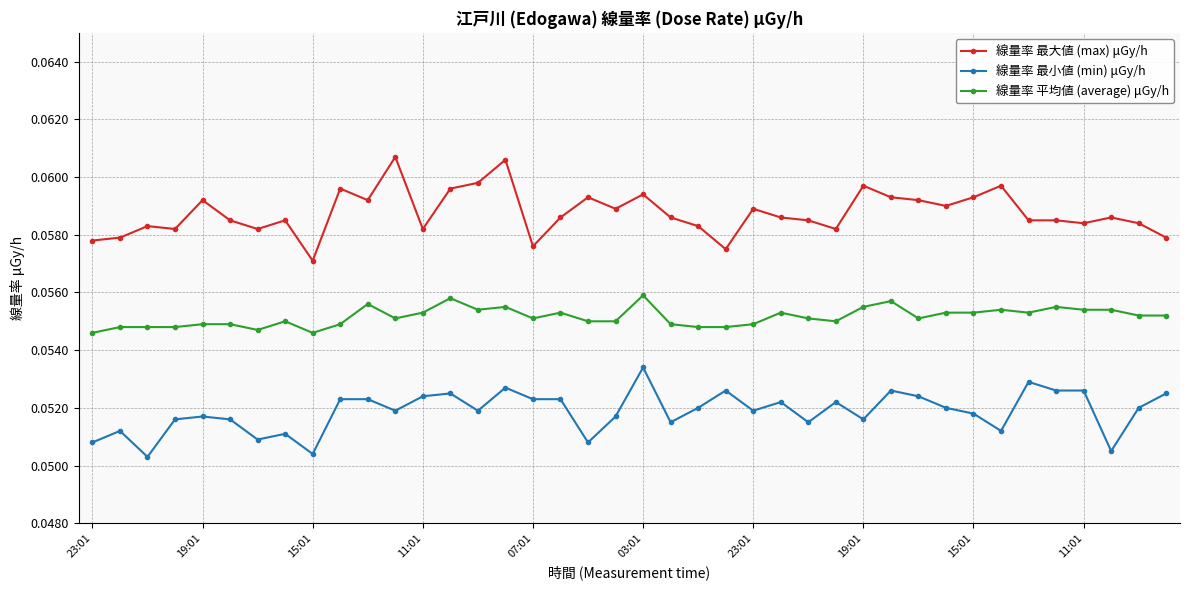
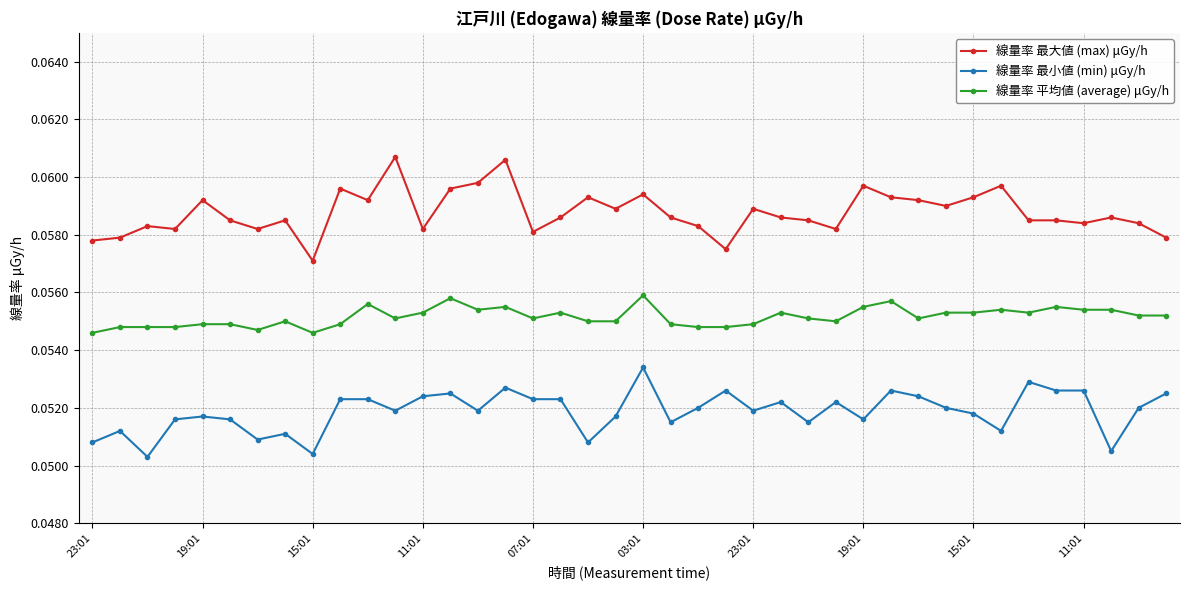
  {
    "線量率 最大値 (max) μGy/h": {
-     "07:01": 0.0576,
+     "07:01": 0.0581,
      "03:01": 0.0594
    },
    "線量率 最小値 (min) μGy/h": {
      "07:01": 0.0523,
      "03:01": 0.0534
    },
    "線量率 平均値 (average) μGy/h": {
      "07:01": 0.0551,
      "03:01": 0.0559
    }
  }
